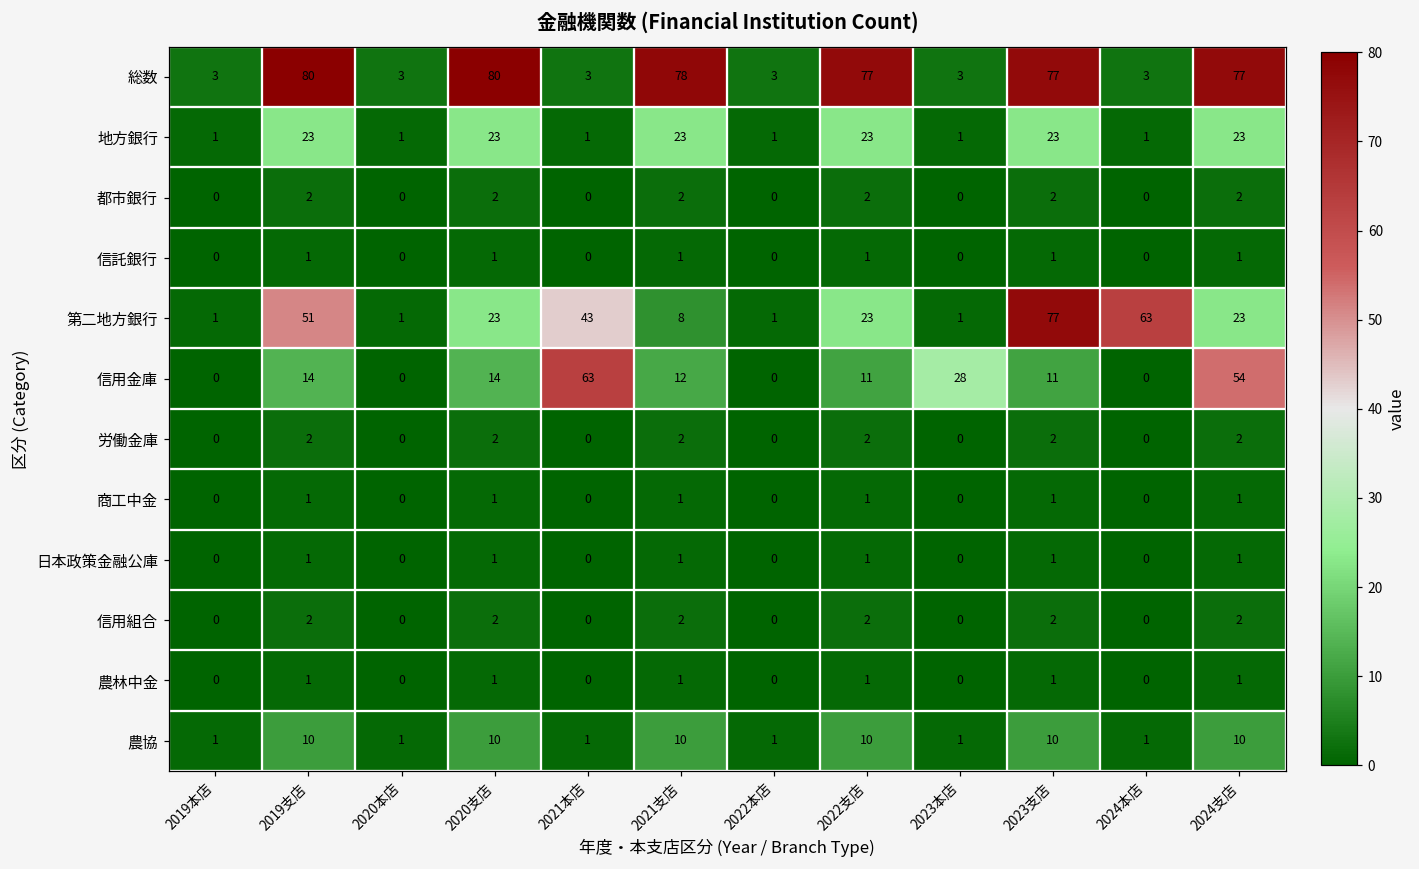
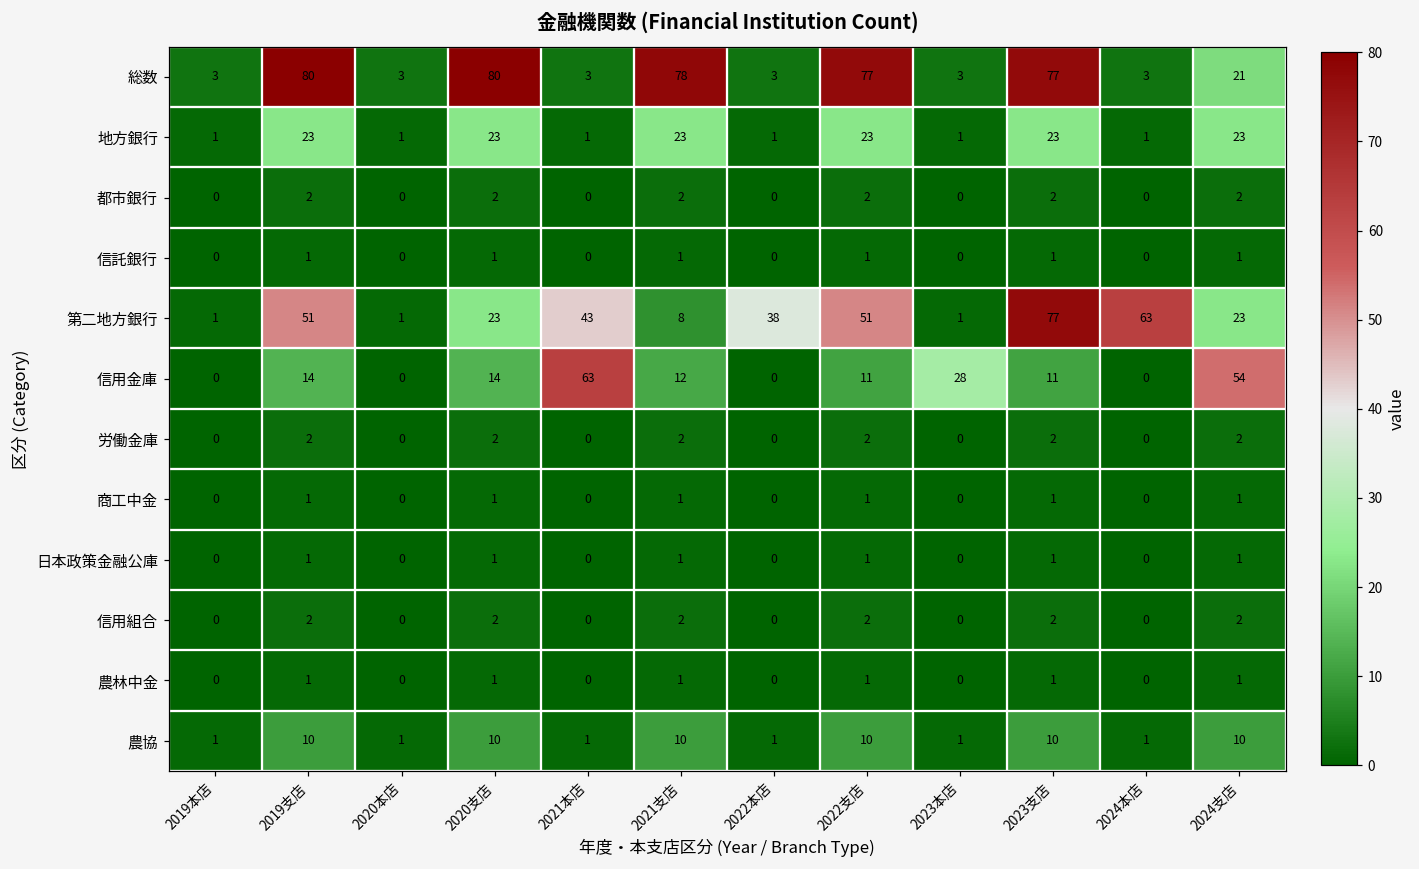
  {
    "総数": {
      "2019本店": 3,
      "2019支店": 80,
      "2020本店": 3,
      "2020支店": 80,
      "2021本店": 3,
      "2021支店": 78,
      "2022本店": 3,
      "2022支店": 77,
      "2023本店": 3,
      "2023支店": 77,
      "2024本店": 3,
-     "2024支店": 77
+     "2024支店": 21
    },
    "地方銀行": {
      "2019本店": 1,
      "2019支店": 23,
      "2020本店": 1,
      "2020支店": 23,
      "2021本店": 1,
      "2021支店": 23,
      "2022本店": 1,
      "2022支店": 23,
      "2023本店": 1,
      "2023支店": 23,
      "2024本店": 1,
      "2024支店": 23
    },
    "都市銀行": {
      "2019本店": 0,
      "2019支店": 2,
      "2020本店": 0,
      "2020支店": 2,
      "2021本店": 0,
      "2021支店": 2,
      "2022本店": 0,
      "2022支店": 2,
      "2023本店": 0,
      "2023支店": 2,
      "2024本店": 0,
      "2024支店": 2
    },
    "信託銀行": {
      "2019本店": 0,
      "2019支店": 1,
      "2020本店": 0,
      "2020支店": 1,
      "2021本店": 0,
      "2021支店": 1,
      "2022本店": 0,
      "2022支店": 1,
      "2023本店": 0,
      "2023支店": 1,
      "2024本店": 0,
      "2024支店": 1
    },
    "第二地方銀行": {
      "2019本店": 1,
      "2019支店": 51,
      "2020本店": 1,
      "2020支店": 23,
      "2021本店": 43,
      "2021支店": 8,
-     "2022本店": 1,
-     "2022支店": 23,
+     "2022本店": 38,
+     "2022支店": 51,
      "2023本店": 1,
      "2023支店": 77,
      "2024本店": 63,
      "2024支店": 23
    },
    "信用金庫": {
      "2019本店": 0,
      "2019支店": 14,
      "2020本店": 0,
      "2020支店": 14,
      "2021本店": 63,
      "2021支店": 12,
      "2022本店": 0,
      "2022支店": 11,
      "2023本店": 28,
      "2023支店": 11,
      "2024本店": 0,
      "2024支店": 54
    },
    "労働金庫": {
      "2019本店": 0,
      "2019支店": 2,
      "2020本店": 0,
      "2020支店": 2,
      "2021本店": 0,
      "2021支店": 2,
      "2022本店": 0,
      "2022支店": 2,
      "2023本店": 0,
      "2023支店": 2,
      "2024本店": 0,
      "2024支店": 2
    },
    "商工中金": {
      "2019本店": 0,
      "2019支店": 1,
      "2020本店": 0,
      "2020支店": 1,
      "2021本店": 0,
      "2021支店": 1,
      "2022本店": 0,
      "2022支店": 1,
      "2023本店": 0,
      "2023支店": 1,
      "2024本店": 0,
      "2024支店": 1
    },
    "日本政策金融公庫": {
      "2019本店": 0,
      "2019支店": 1,
      "2020本店": 0,
      "2020支店": 1,
      "2021本店": 0,
      "2021支店": 1,
      "2022本店": 0,
      "2022支店": 1,
      "2023本店": 0,
      "2023支店": 1,
      "2024本店": 0,
      "2024支店": 1
    },
    "信用組合": {
      "2019本店": 0,
      "2019支店": 2,
      "2020本店": 0,
      "2020支店": 2,
      "2021本店": 0,
      "2021支店": 2,
      "2022本店": 0,
      "2022支店": 2,
      "2023本店": 0,
      "2023支店": 2,
      "2024本店": 0,
      "2024支店": 2
    },
    "農林中金": {
      "2019本店": 0,
      "2019支店": 1,
      "2020本店": 0,
      "2020支店": 1,
      "2021本店": 0,
      "2021支店": 1,
      "2022本店": 0,
      "2022支店": 1,
      "2023本店": 0,
      "2023支店": 1,
      "2024本店": 0,
      "2024支店": 1
    },
    "農協": {
      "2019本店": 1,
      "2019支店": 10,
      "2020本店": 1,
      "2020支店": 10,
      "2021本店": 1,
      "2021支店": 10,
      "2022本店": 1,
      "2022支店": 10,
      "2023本店": 1,
      "2023支店": 10,
      "2024本店": 1,
      "2024支店": 10
    }
  }
